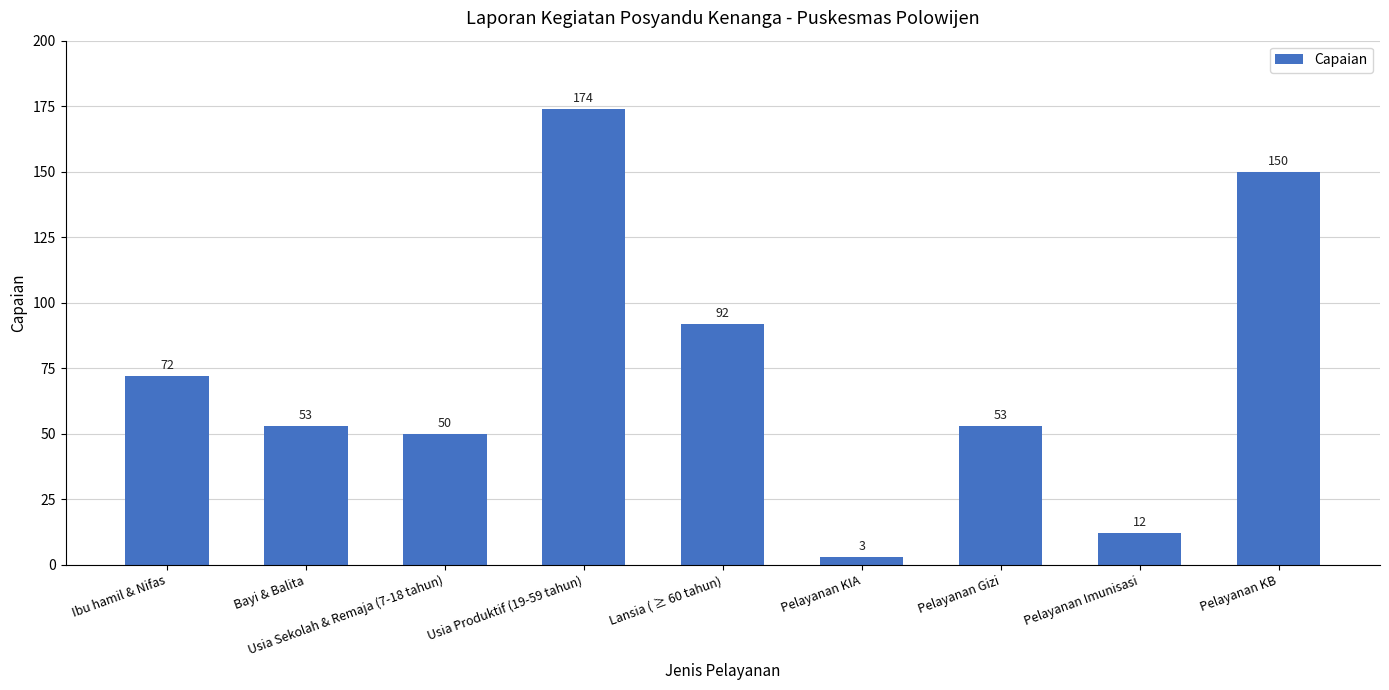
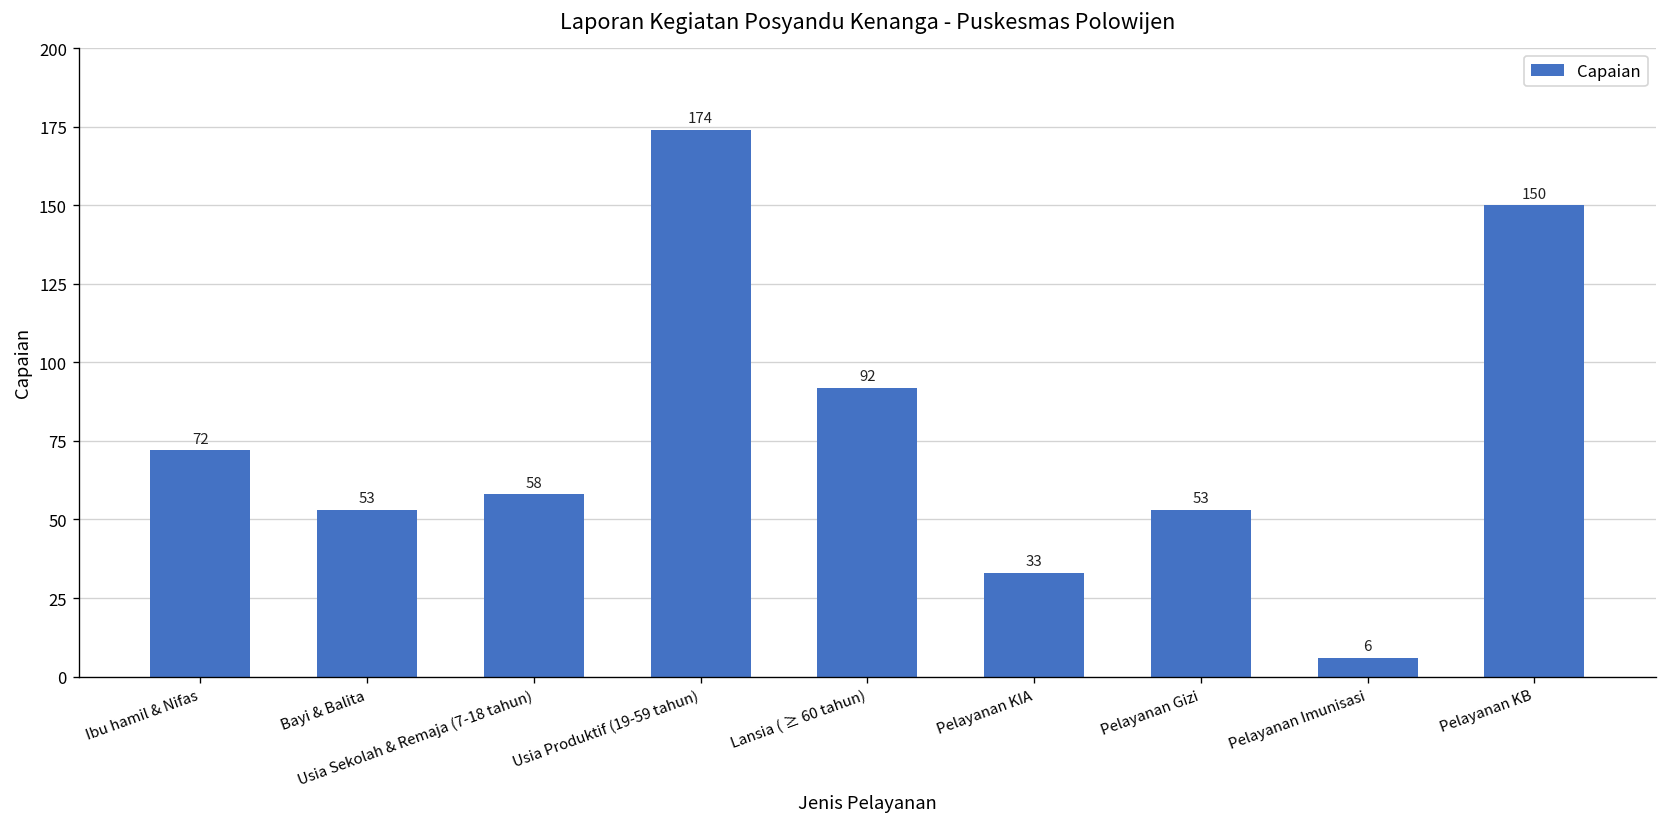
  {
    "Ibu hamil & Nifas": 72,
    "Bayi & Balita": 53,
-   "Usia Sekolah & Remaja (7-18 tahun)": 50,
+   "Usia Sekolah & Remaja (7-18 tahun)": 58,
    "Usia Produktif (19-59 tahun)": 174,
    "Lansia ( ≥ 60 tahun)": 92,
-   "Pelayanan KIA": 3,
+   "Pelayanan KIA": 33,
    "Pelayanan Gizi": 53,
-   "Pelayanan Imunisasi": 12,
+   "Pelayanan Imunisasi": 6,
    "Pelayanan KB": 150
  }
